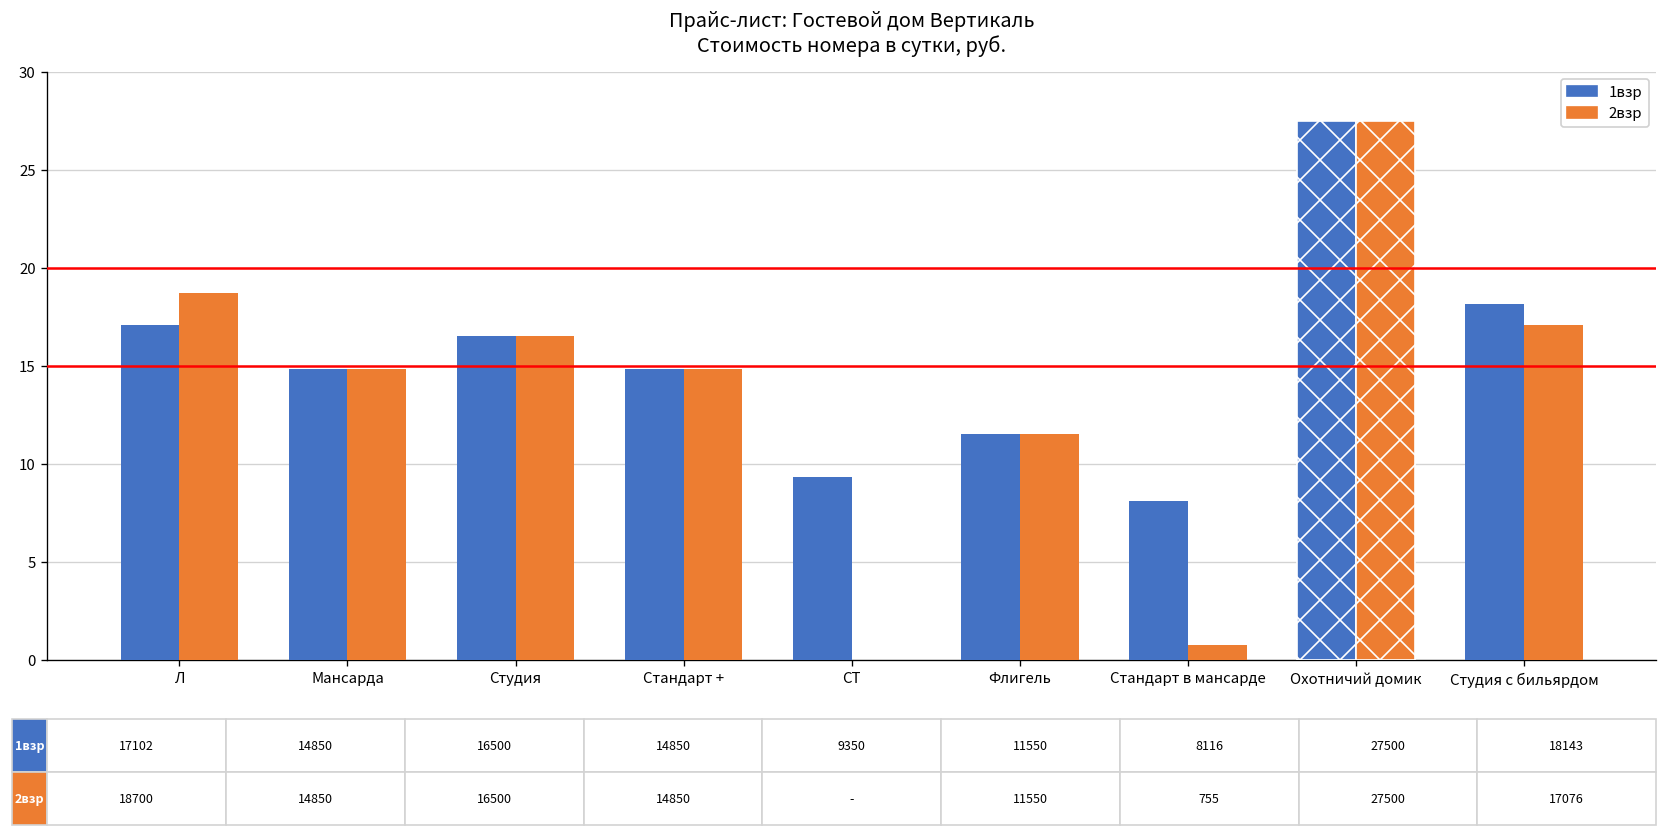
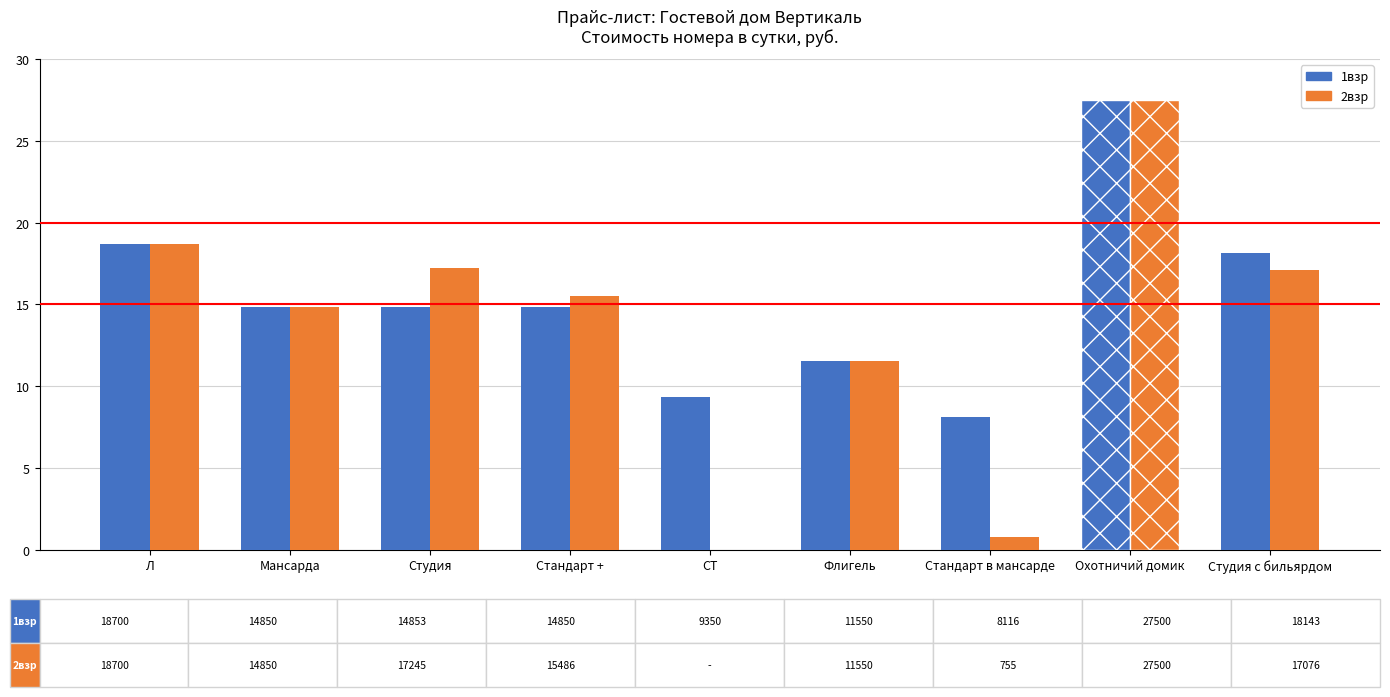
  {
    "1взр": {
-     "Л": 17102,
-     "Студия": 16500
+     "Л": 18700,
+     "Студия": 14853
    },
    "2взр": {
-     "Студия": 16500,
-     "Стандарт +": 14850
+     "Студия": 17245,
+     "Стандарт +": 15486
    }
  }
